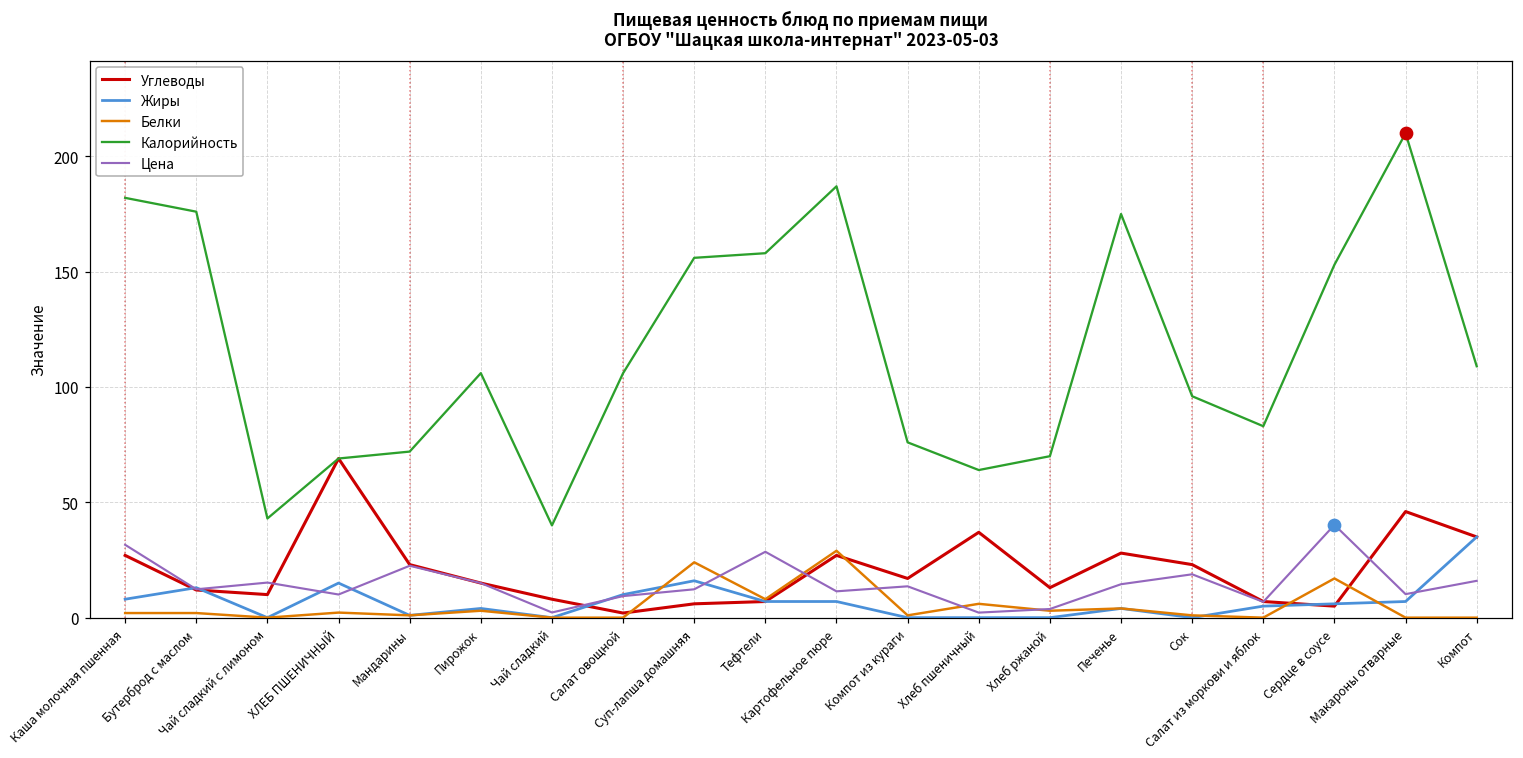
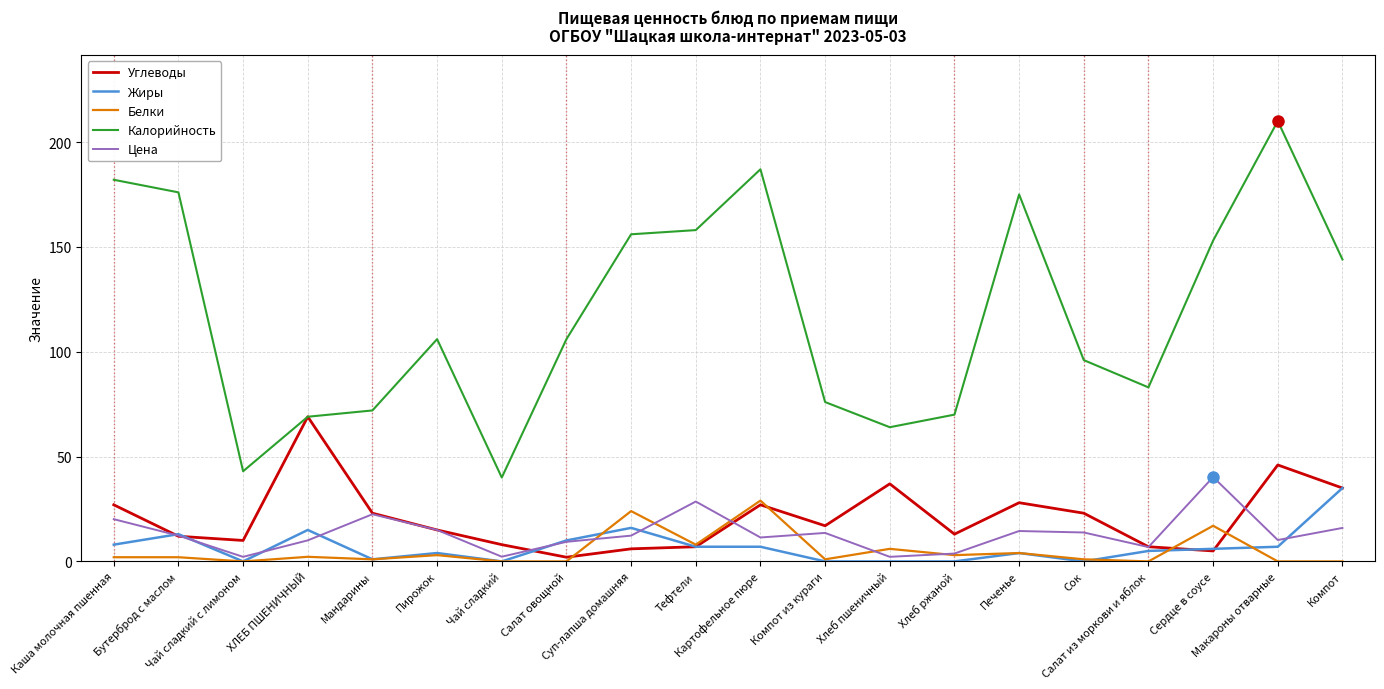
  {
    "Белки": {
      "Каша молочная пшенная": 2,
      "Бутерброд с маслом": 2,
      "ХЛЕБ ПШЕНИЧНЫЙ": 2,
      "Салат овощной": 0,
      "Суп-лапша домашняя": 24,
      "Картофельное пюре": 29,
      "Хлеб пшеничный": 6,
      "Салат из моркови и яблок": 0,
      "Сердце в соусе": 17,
      "Макароны отварные": 0,
      "Компот": 0
    },
    "Калорийность": {
      "Каша молочная пшенная": 182,
      "Бутерброд с маслом": 176,
      "Чай сладкий с лимоном": 43,
      "Мандарины": 72,
      "Пирожок": 106,
      "Чай сладкий": 40,
      "Салат овощной": 106,
      "Суп-лапша домашняя": 156,
      "Тефтели": 158,
      "Картофельное пюре": 187,
      "Компот из кураги": 76,
      "Хлеб пшеничный": 64,
      "Хлеб ржаной": 70,
      "Печенье": 175,
      "Сок": 96,
      "Салат из моркови и яблок": 83,
      "Сердце в соусе": 153,
-     "Компот": 109
+     "Компот": 144
    },
    "Цена": {
-     "Каша молочная пшенная": 32,
-     "Чай сладкий с лимоном": 15,
+     "Каша молочная пшенная": 20,
+     "Чай сладкий с лимоном": 2,
      "ХЛЕБ ПШЕНИЧНЫЙ": 10,
      "Чай сладкий": 2,
      "Суп-лапша домашняя": 12,
      "Тефтели": 29,
      "Картофельное пюре": 11,
      "Компот из кураги": 14,
      "Хлеб пшеничный": 2,
      "Печенье": 15,
-     "Сок": 19,
+     "Сок": 14,
      "Макароны отварные": 10,
      "Компот": 16
    }
  }
